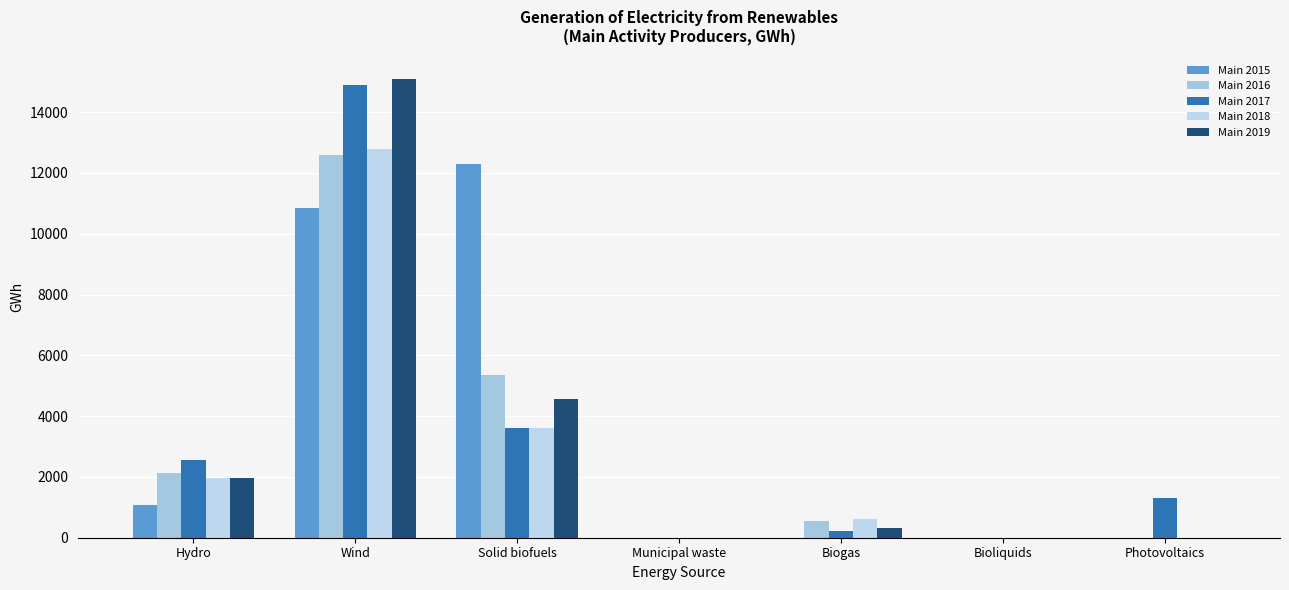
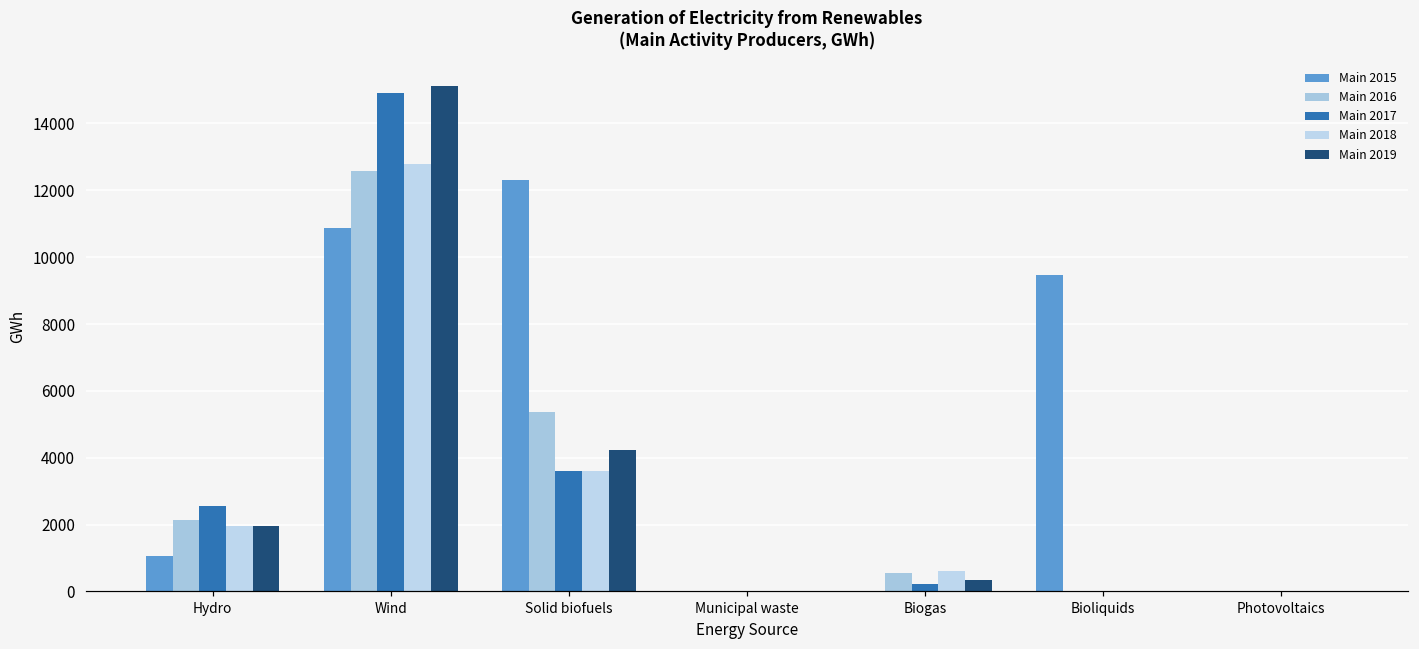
  {
    "Main 2015": {
      "Hydro": 1100,
      "Wind": 10900,
      "Solid biofuels": 12300,
      "Municipal waste": 0,
      "Biogas": 0,
-     "Bioliquids": 0,
+     "Bioliquids": 9500,
      "Photovoltaics": 0
    },
    "Main 2017": {
      "Hydro": 2600,
      "Wind": 14900,
      "Solid biofuels": 3600,
      "Biogas": 200,
      "Bioliquids": 0,
-     "Photovoltaics": 1300
+     "Photovoltaics": 0
    },
    "Main 2019": {
      "Hydro": 2000,
      "Wind": 15100,
-     "Solid biofuels": 4600,
+     "Solid biofuels": 4200,
      "Biogas": 300,
      "Bioliquids": 0,
      "Photovoltaics": 0
    }
  }
